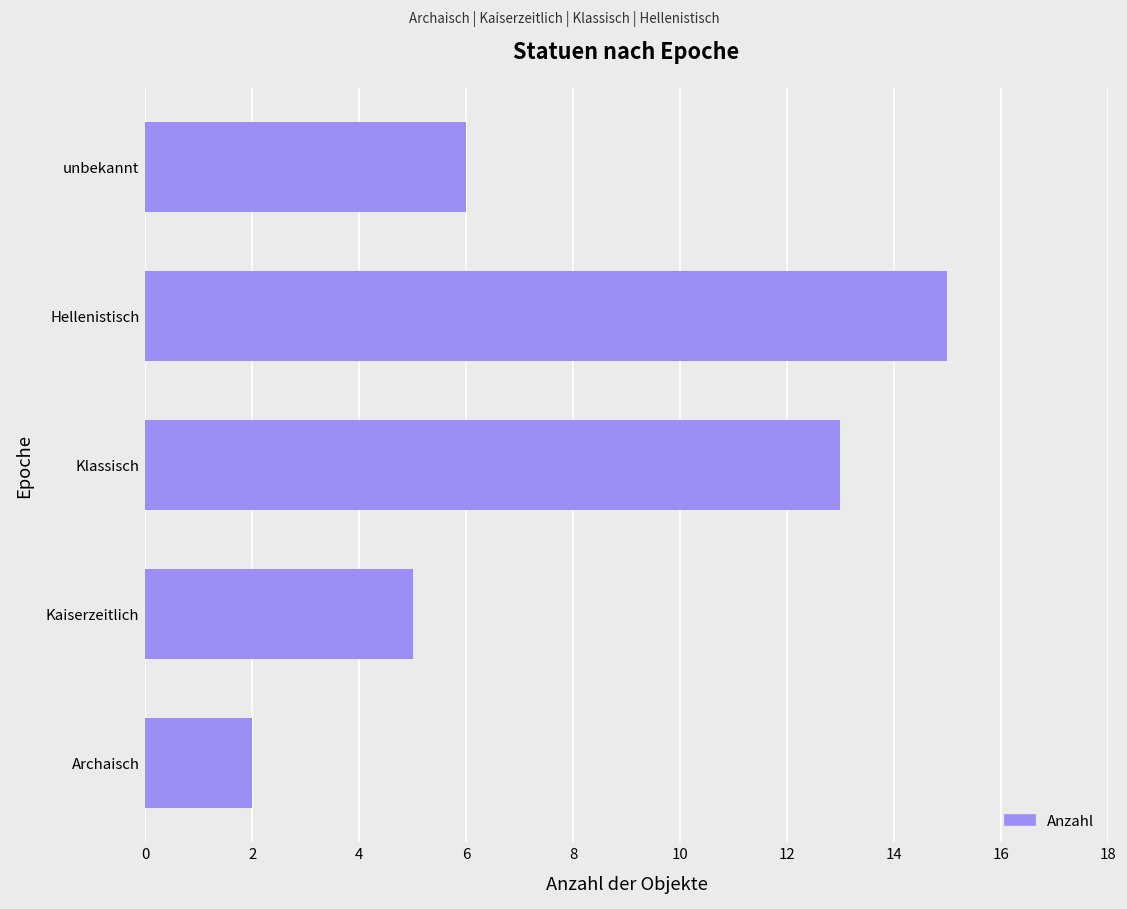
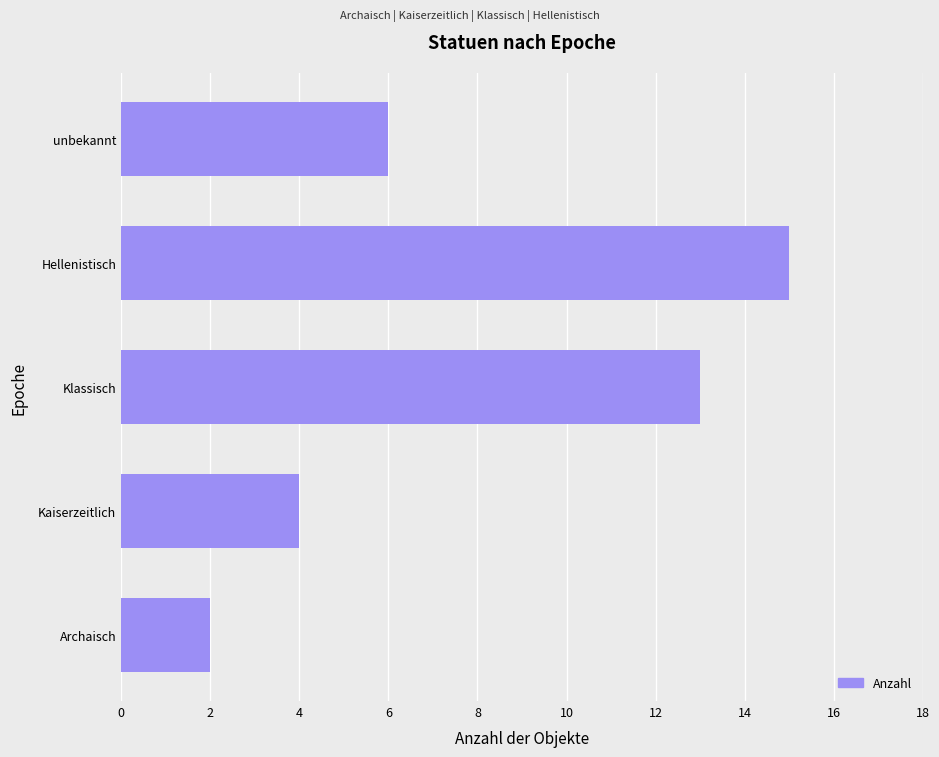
  {
    "unbekannt": 6,
    "Hellenistisch": 15,
    "Klassisch": 13,
-   "Kaiserzeitlich": 5,
+   "Kaiserzeitlich": 4,
    "Archaisch": 2
  }
